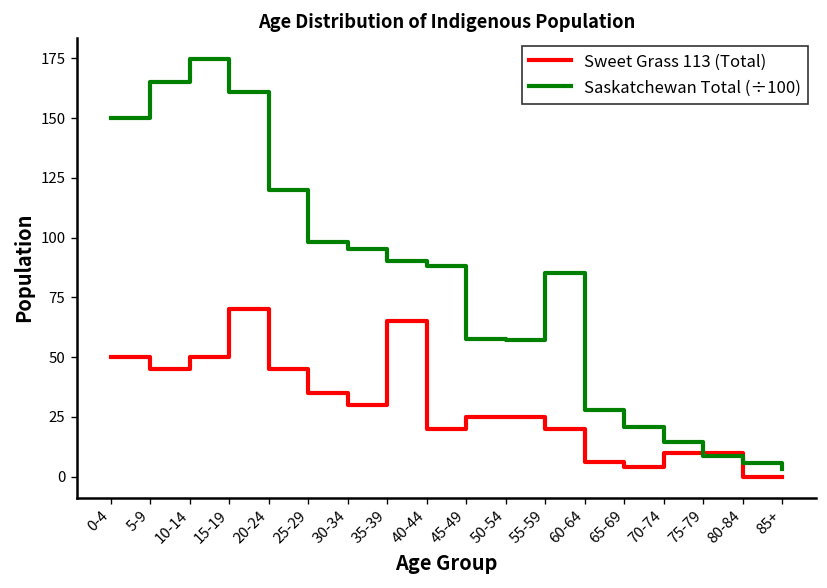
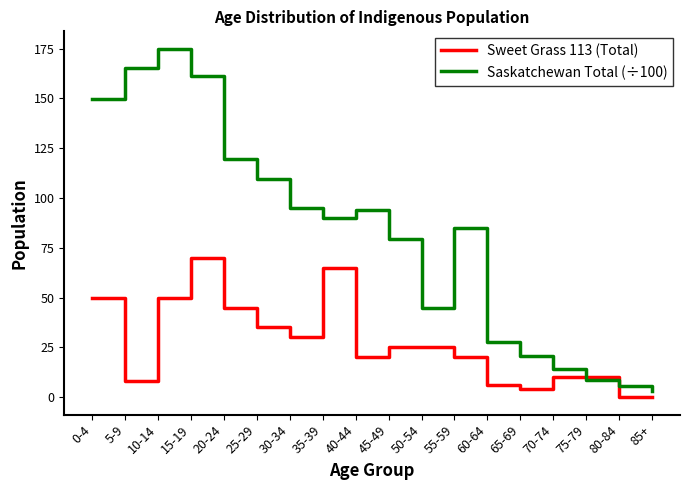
  {
    "Sweet Grass 113 (Total)": {
      "0-4": 50,
-     "5-9": 45,
+     "5-9": 8,
      "10-14": 50,
      "15-19": 70,
      "20-24": 45,
      "25-29": 35,
      "30-34": 30,
      "35-39": 65,
      "40-44": 20,
      "45-49": 25,
      "50-54": 25,
      "55-59": 20,
      "60-64": 6,
      "65-69": 4,
      "70-74": 10,
      "75-79": 10,
      "80-84": 0,
      "85+": 0
    },
    "Saskatchewan Total (÷100)": {
      "0-4": 150,
      "5-9": 165,
      "10-14": 175,
      "15-19": 161,
      "20-24": 120,
-     "25-29": 98,
+     "25-29": 110,
      "30-34": 95,
      "35-39": 90,
-     "40-44": 88,
-     "45-49": 57,
-     "50-54": 57,
+     "40-44": 94,
+     "45-49": 80,
+     "50-54": 45,
      "55-59": 85,
      "60-64": 28,
      "65-69": 21,
      "70-74": 14,
      "75-79": 9,
      "80-84": 6,
      "85+": 3
    }
  }
